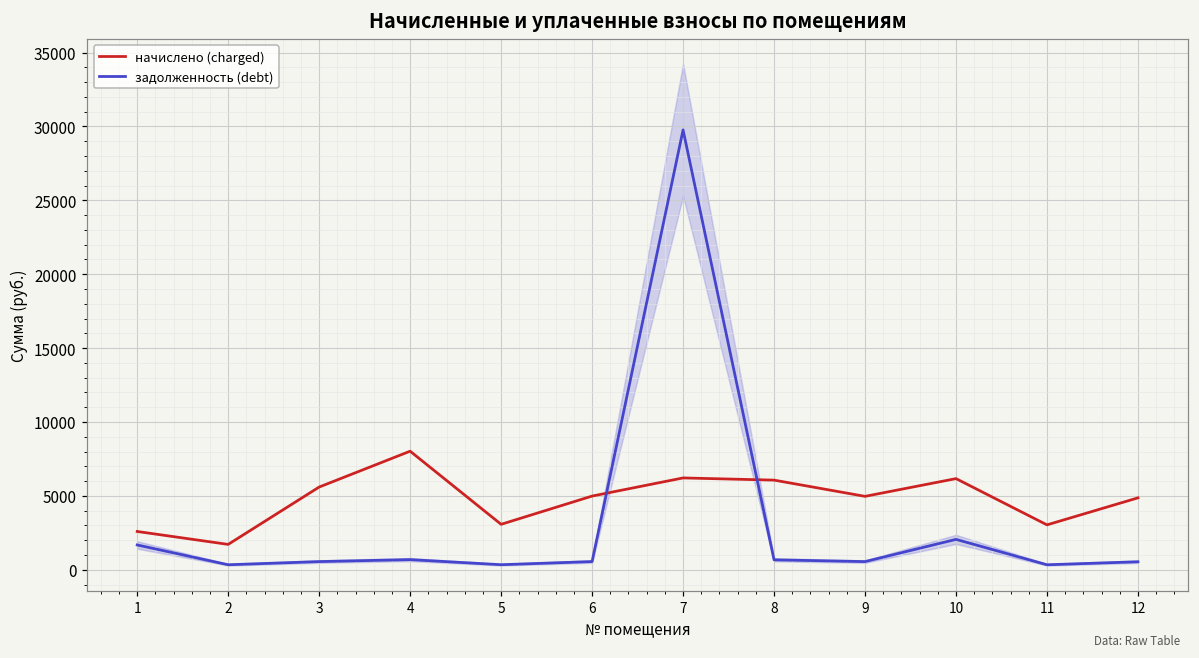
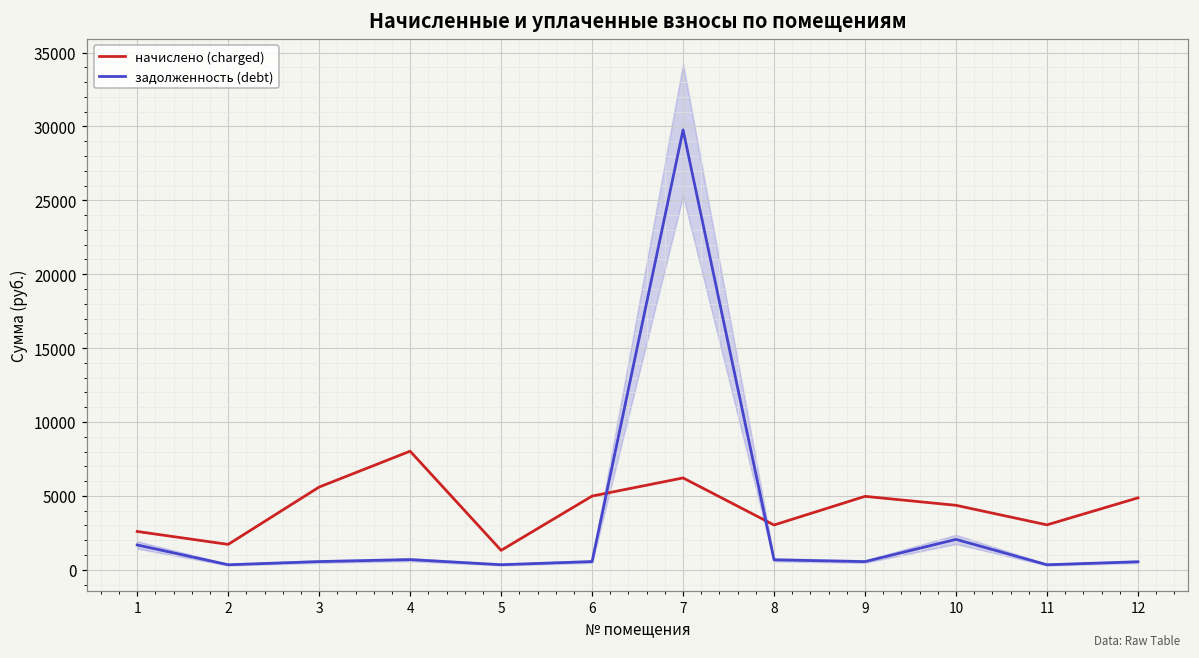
  {
    "начислено (charged)": {
      "1": 2600,
      "2": 1700,
      "3": 5600,
      "4": 8000,
-     "5": 3100,
+     "5": 1300,
      "6": 5000,
      "7": 6200,
-     "8": 6100,
+     "8": 3000,
      "9": 5000,
-     "10": 6200,
+     "10": 4400,
      "11": 3000,
      "12": 4900
    },
    "задолженность (debt)": {
      "1": 1700,
      "7": 29800,
      "10": 2100
    }
  }
